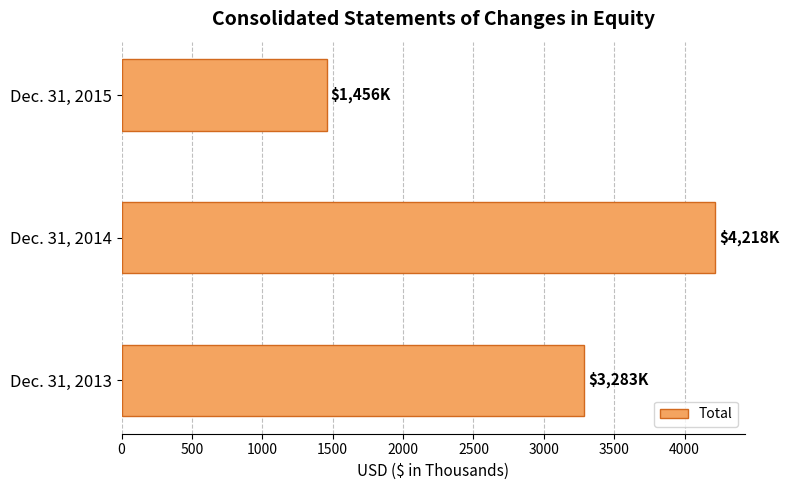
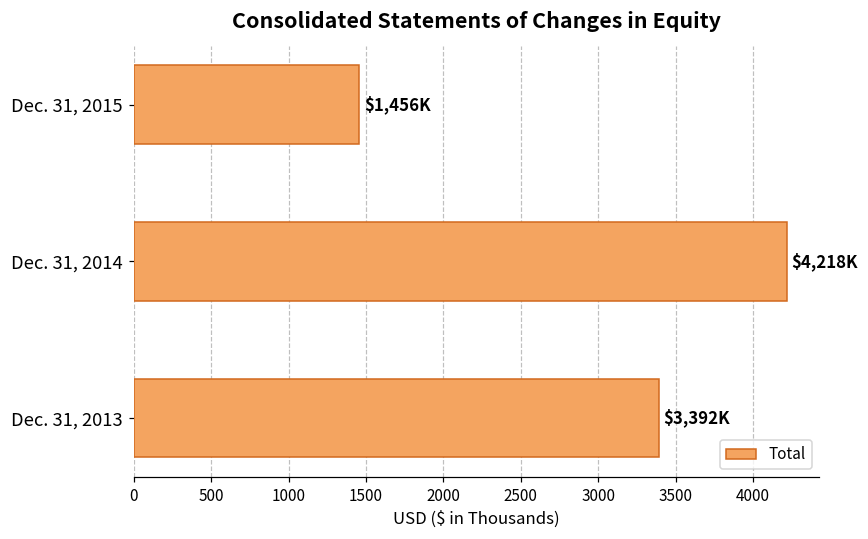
  {
    "Dec. 31, 2015": "$1,456K",
    "Dec. 31, 2014": "$4,218K",
-   "Dec. 31, 2013": "$3,283K"
+   "Dec. 31, 2013": "$3,392K"
  }
